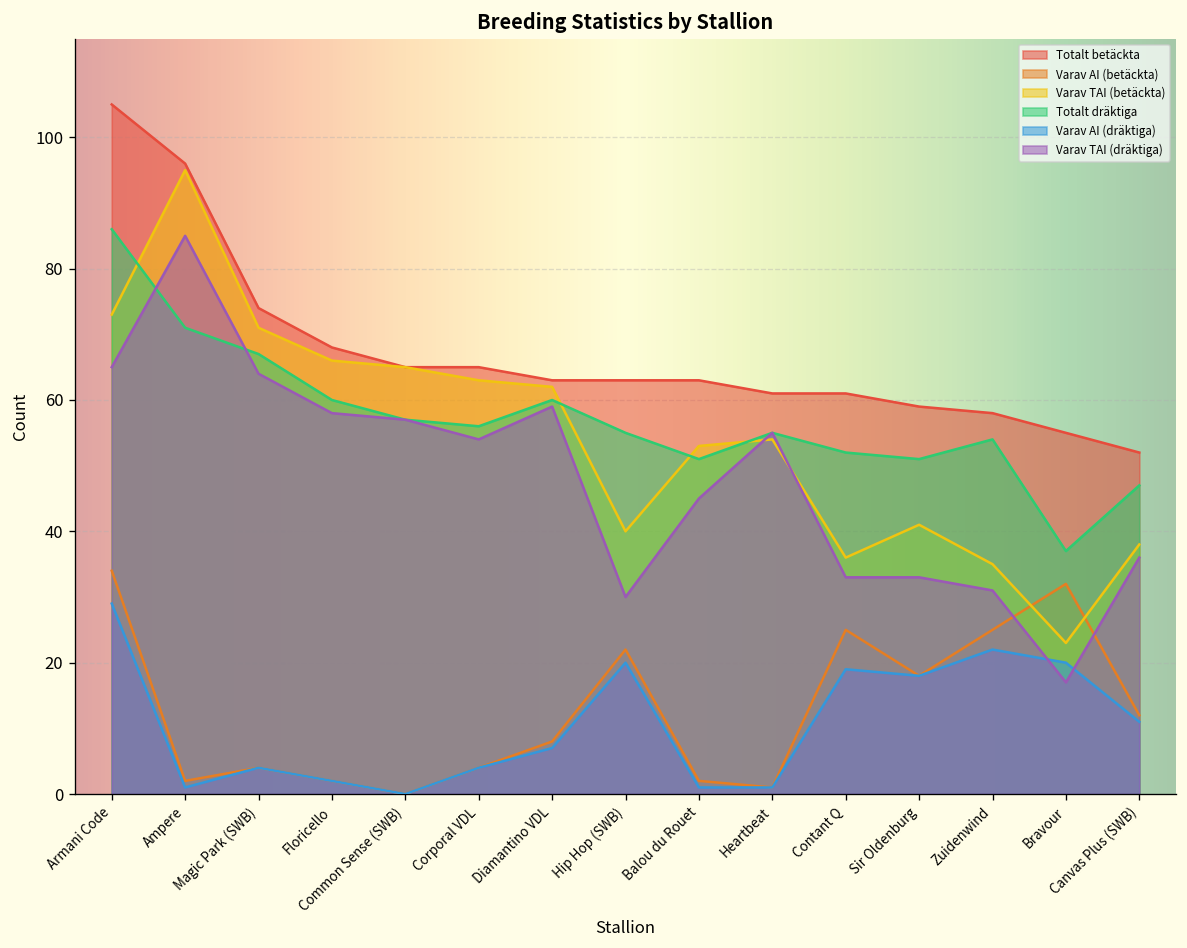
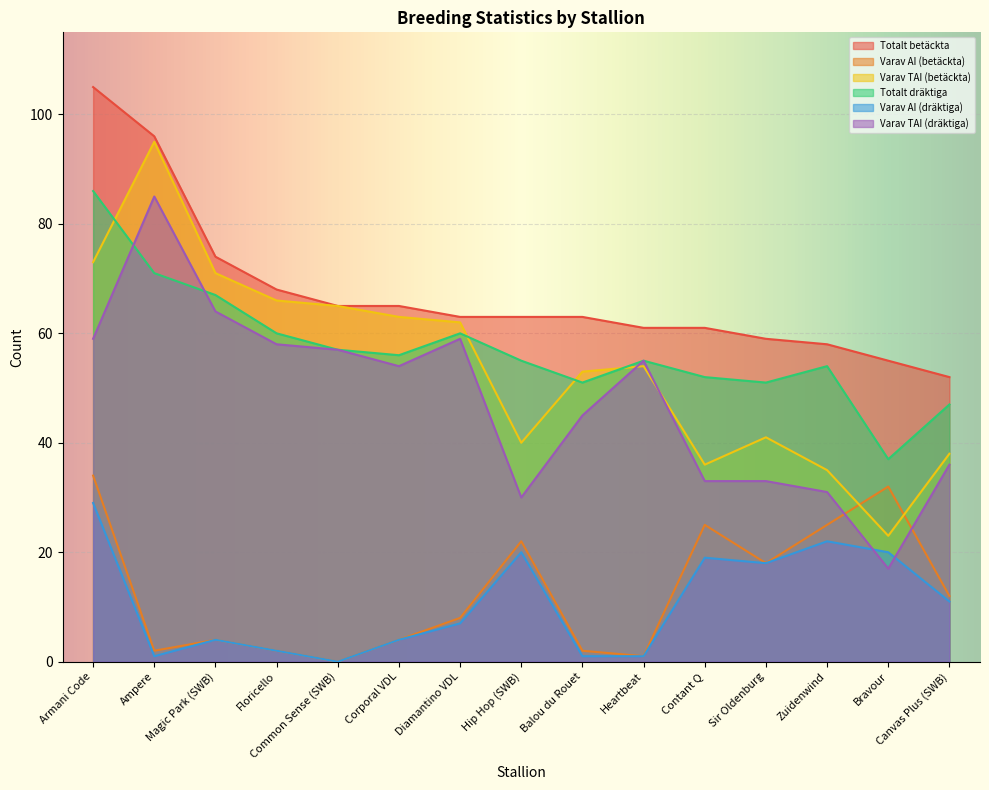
  {
    "Varav TAI (betäckta)": {
      "Armani Code": 73,
      "Ampere": 95,
      "Magic Park (SWB)": 71,
      "Floricello": 66,
      "Corporal VDL": 63,
      "Diamantino VDL": 62,
      "Hip Hop (SWB)": 40,
      "Balou du Rouet": 53,
      "Heartbeat": 54,
      "Contant Q": 36,
      "Sir Oldenburg": 41,
      "Zuidenwind": 35,
      "Bravour": 23,
      "Canvas Plus (SWB)": 38
    },
    "Totalt dräktiga": {
      "Armani Code": 86,
      "Ampere": 71,
      "Magic Park (SWB)": 67,
      "Floricello": 60,
      "Corporal VDL": 56,
      "Diamantino VDL": 60,
      "Hip Hop (SWB)": 55,
      "Balou du Rouet": 51,
      "Contant Q": 52,
      "Sir Oldenburg": 51,
      "Zuidenwind": 54,
      "Bravour": 37,
      "Canvas Plus (SWB)": 47
    },
    "Varav AI (dräktiga)": {
      "Armani Code": 29,
      "Ampere": 1,
      "Diamantino VDL": 7,
      "Hip Hop (SWB)": 20,
      "Balou du Rouet": 1,
      "Contant Q": 19,
      "Zuidenwind": 22,
      "Bravour": 20,
      "Canvas Plus (SWB)": 11
    },
    "Varav TAI (dräktiga)": {
-     "Armani Code": 65,
+     "Armani Code": 59,
      "Ampere": 85,
      "Magic Park (SWB)": 64,
      "Floricello": 58,
      "Corporal VDL": 54,
      "Diamantino VDL": 59,
      "Hip Hop (SWB)": 30,
      "Balou du Rouet": 45,
      "Contant Q": 33,
      "Sir Oldenburg": 33,
      "Zuidenwind": 31,
      "Bravour": 17,
      "Canvas Plus (SWB)": 36
    }
  }
